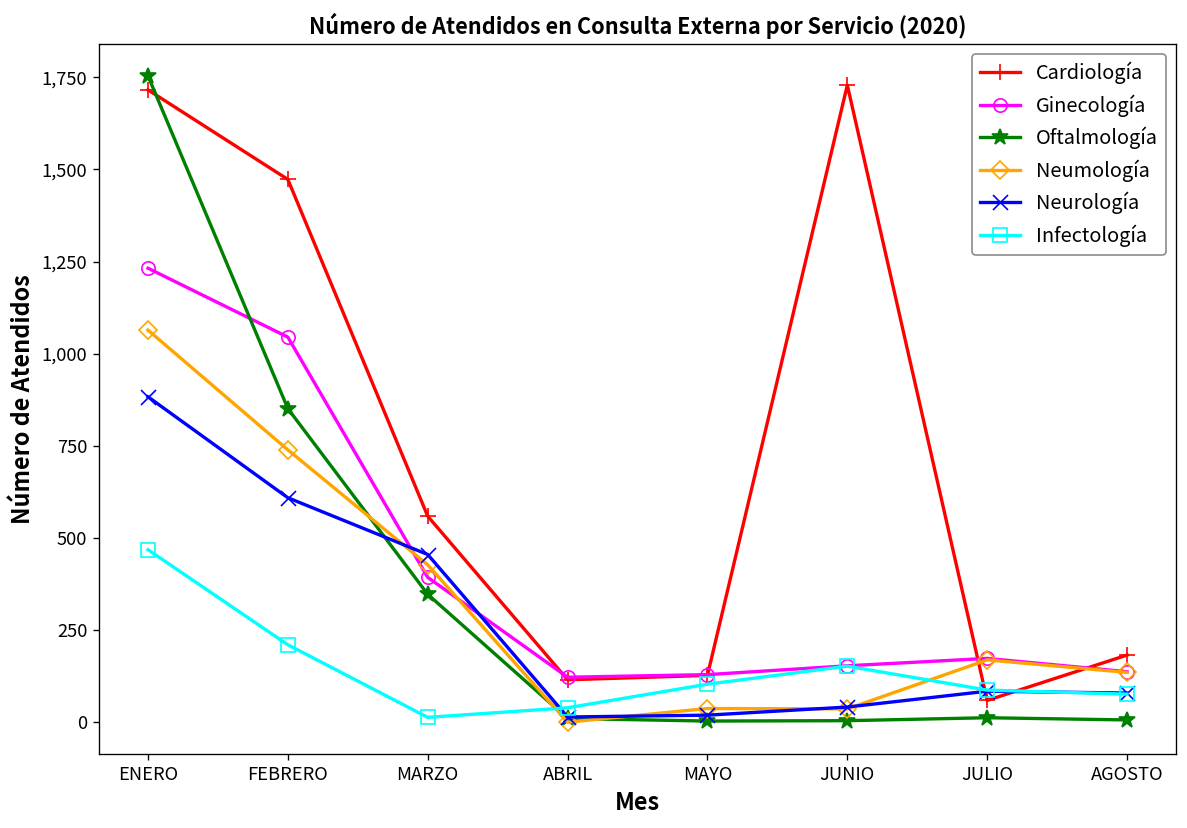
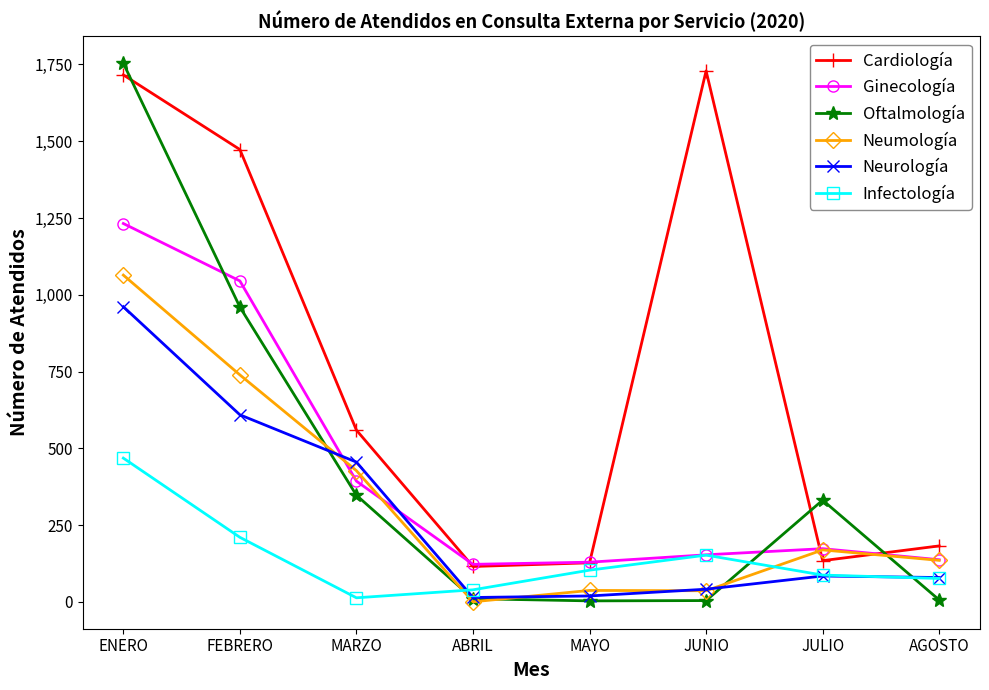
  {
    "Cardiología": {
      "ENERO": "1,720",
      "FEBRERO": "1,470",
      "MARZO": "560",
      "JUNIO": "1,730",
-     "JULIO": "60",
+     "JULIO": "130",
      "AGOSTO": "180"
    },
    "Ginecología": {
      "ENERO": "1,230",
      "FEBRERO": "1,050",
      "MARZO": "390"
    },
    "Oftalmología": {
      "ENERO": "1,750",
-     "FEBRERO": "850",
+     "FEBRERO": "960",
      "MARZO": "350",
      "MAYO": "0",
      "JUNIO": "0",
-     "JULIO": "10",
+     "JULIO": "330",
      "AGOSTO": "10"
    },
    "Neumología": {
      "ENERO": "1,060",
      "FEBRERO": "740",
      "MARZO": "430",
      "ABRIL": "0",
      "MAYO": "40"
    },
    "Neurología": {
-     "ENERO": "880",
+     "ENERO": "960",
      "FEBRERO": "610",
      "MARZO": "460",
      "MAYO": "20"
    },
    "Infectología": {
      "ENERO": "470",
      "FEBRERO": "210",
      "MARZO": "10",
      "ABRIL": "40",
      "MAYO": "100"
    }
  }
